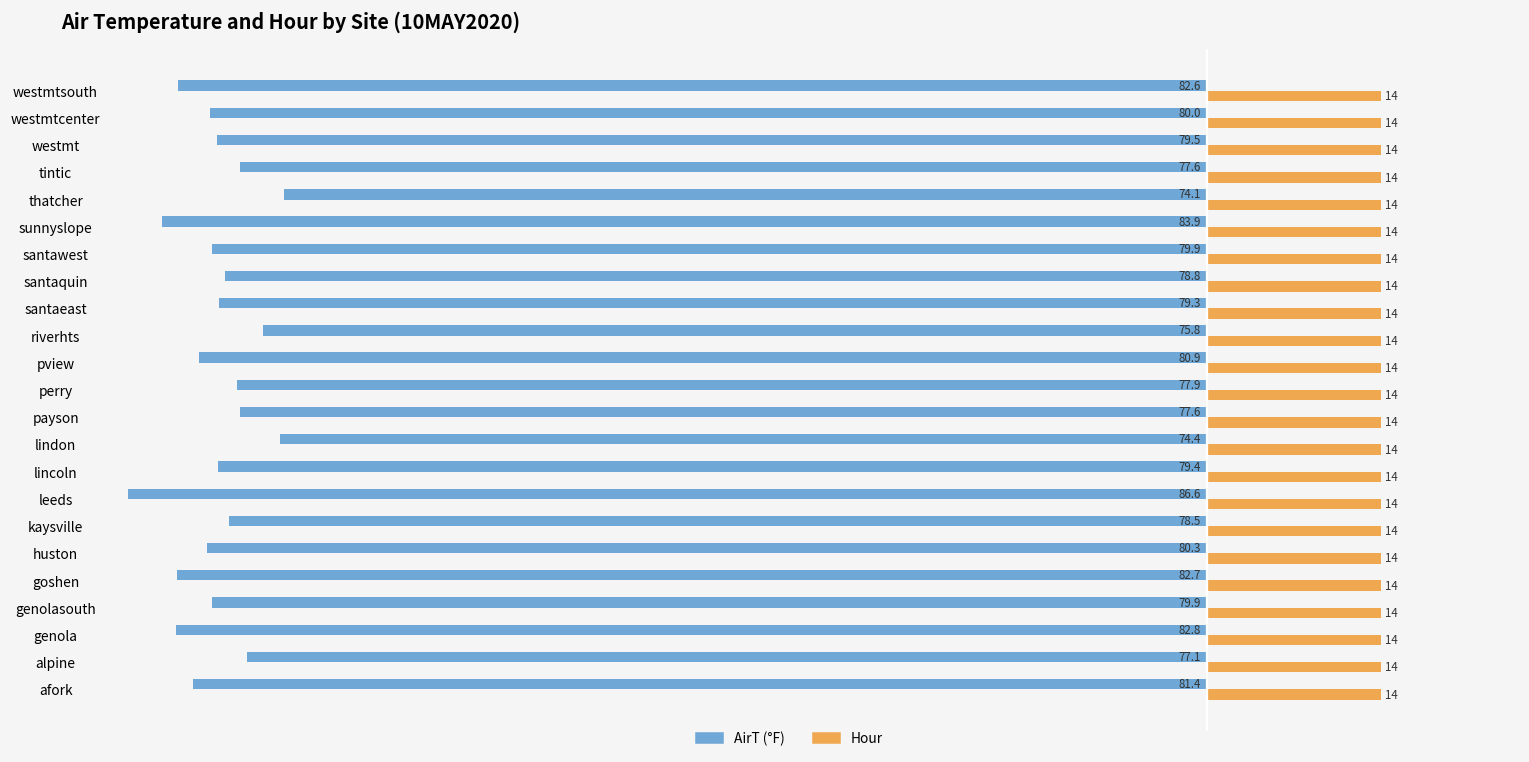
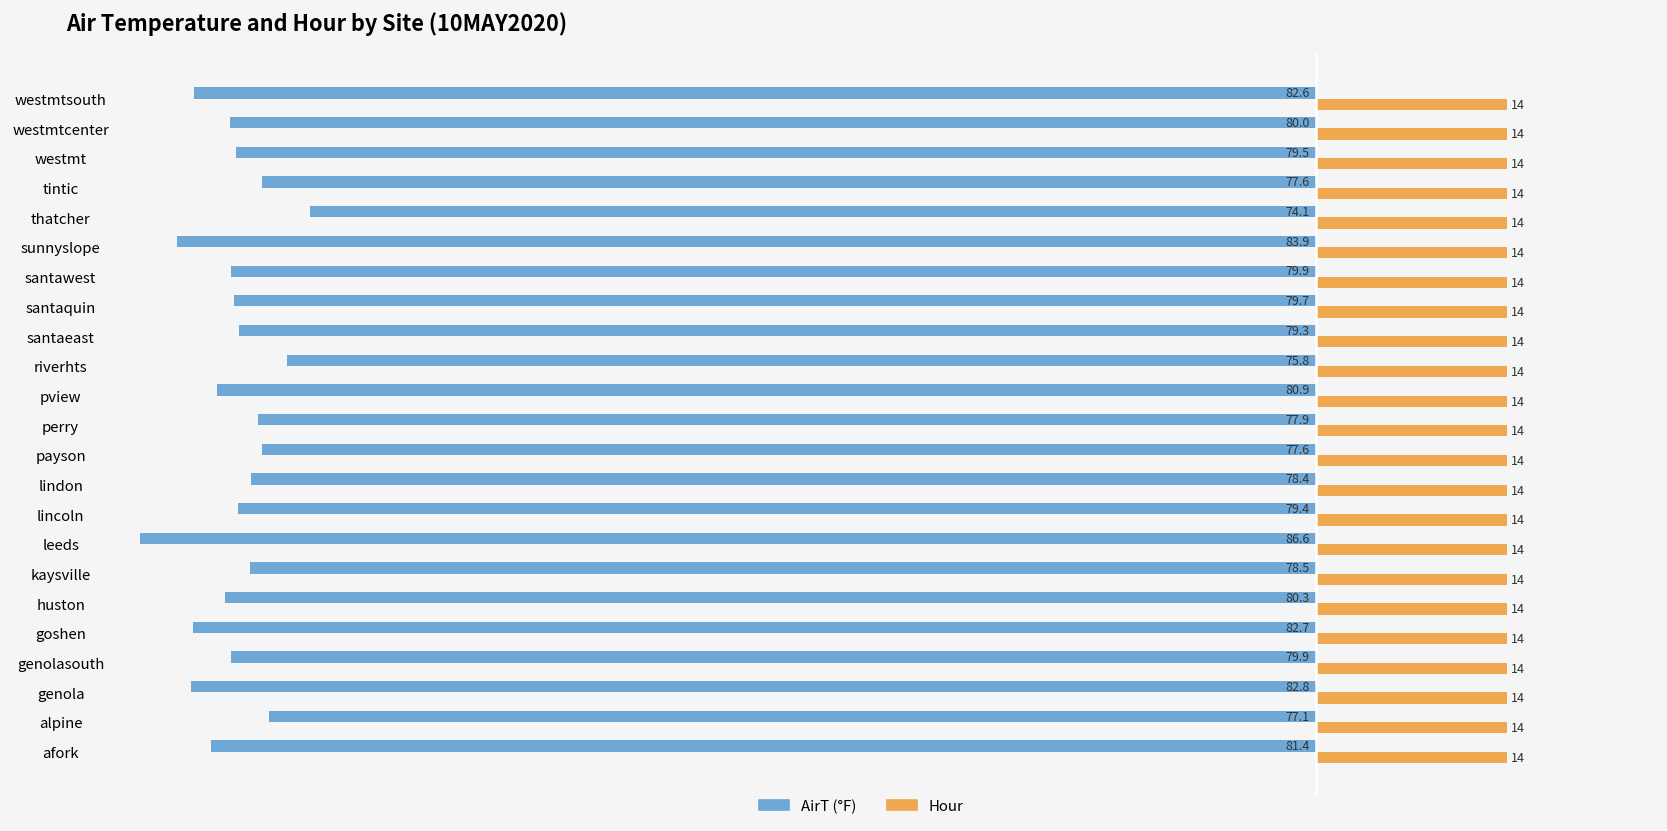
  {
    "AirT (°F)": {
-     "santaquin": 78.8,
-     "lindon": 74.4
+     "santaquin": 79.7,
+     "lindon": 78.4
    },
    "Hour": {
      "westmtsouth": 14,
      "westmtcenter": 14,
      "westmt": 14,
      "tintic": 14,
      "thatcher": 14,
      "sunnyslope": 14,
      "santawest": 14,
      "santaquin": 14,
      "santaeast": 14,
      "riverhts": 14,
      "pview": 14,
      "perry": 14,
      "payson": 14,
      "lindon": 14,
      "lincoln": 14,
      "leeds": 14,
      "kaysville": 14,
      "huston": 14,
      "goshen": 14,
      "genolasouth": 14,
      "genola": 14,
      "alpine": 14,
      "afork": 14
    }
  }
